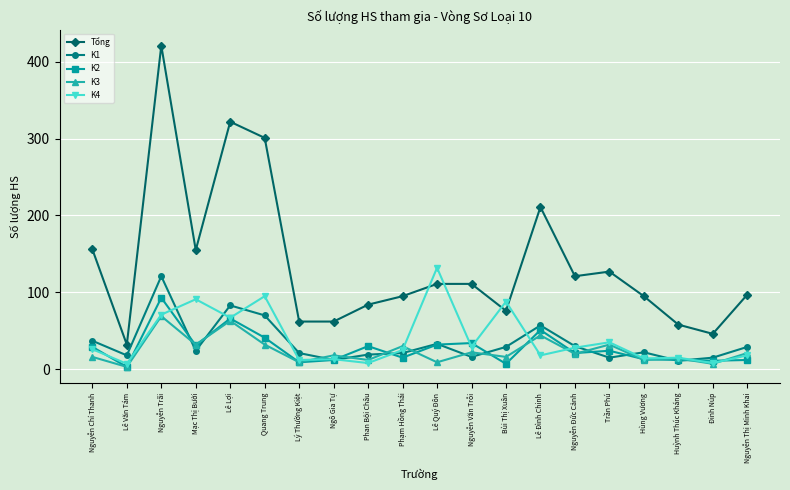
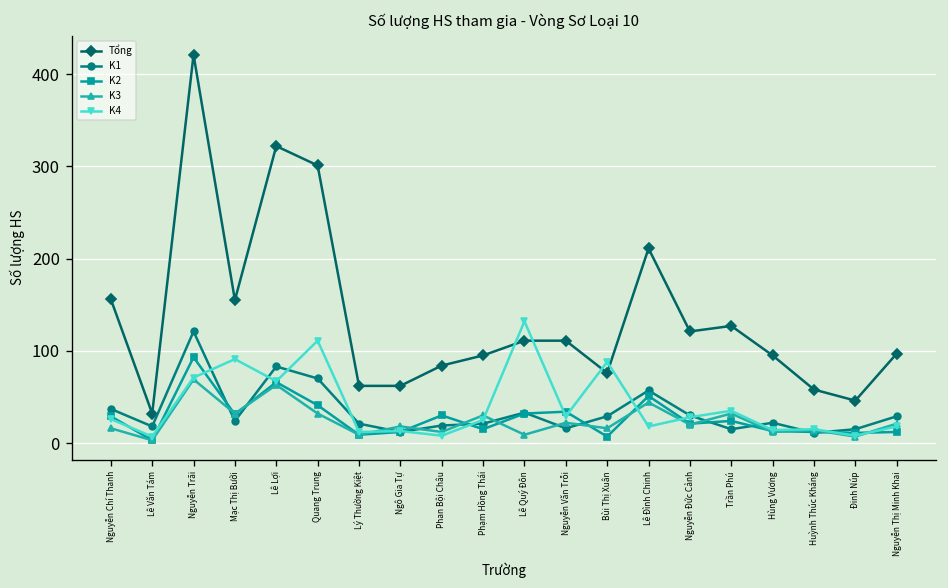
  {
    "K4": {
      "Lê Văn Tám": 10,
      "Mạc Thị Bưởi": 90,
-     "Quang Trung": 100,
+     "Quang Trung": 110,
      "Phan Bội Châu": 10,
      "Phạm Hồng Thái": 30,
      "Lê Quý Đôn": 130,
      "Nguyễn Văn Trỗi": 30,
      "Bùi Thị Xuân": 90,
      "Lê Đình Chinh": 20
    }
  }
